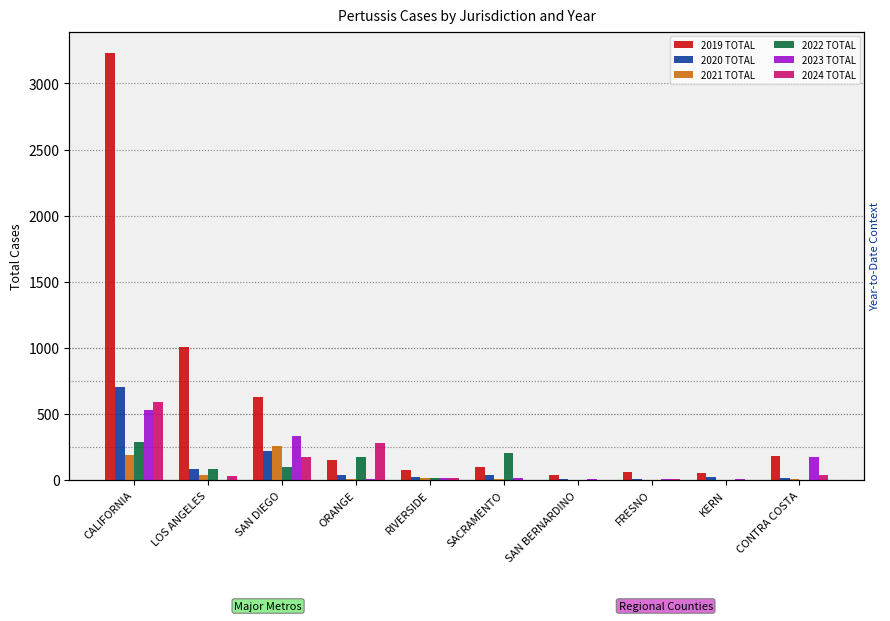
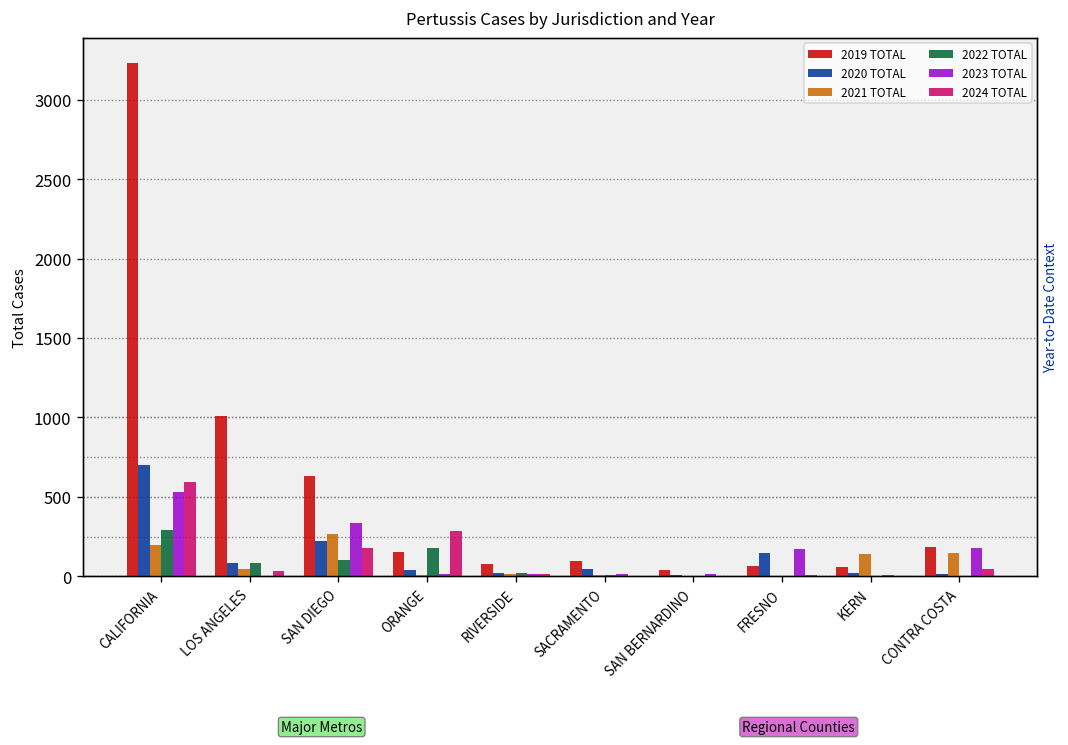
  {
    "2019 TOTAL": {
      "CALIFORNIA": 3230,
      "LOS ANGELES": 1010,
      "SAN DIEGO": 630,
      "ORANGE": 150,
      "RIVERSIDE": 80,
      "SACRAMENTO": 100,
      "SAN BERNARDINO": 40,
      "FRESNO": 60,
      "KERN": 60,
      "CONTRA COSTA": 180
    },
    "2020 TOTAL": {
      "CALIFORNIA": 700,
      "LOS ANGELES": 90,
      "SAN DIEGO": 220,
      "ORANGE": 40,
      "RIVERSIDE": 20,
      "SACRAMENTO": 40,
-     "FRESNO": 10,
+     "FRESNO": 150,
      "KERN": 20
    },
    "2021 TOTAL": {
      "CALIFORNIA": 200,
      "LOS ANGELES": 40,
      "SAN DIEGO": 260,
      "SAN BERNARDINO": 0,
-     "KERN": 0,
-     "CONTRA COSTA": 10
+     "KERN": 140,
+     "CONTRA COSTA": 140
    },
    "2022 TOTAL": {
      "CALIFORNIA": 290,
      "LOS ANGELES": 80,
      "SAN DIEGO": 100,
      "ORANGE": 180,
      "RIVERSIDE": 20,
-     "SACRAMENTO": 210,
+     "SACRAMENTO": 10,
      "FRESNO": 0
    },
    "2023 TOTAL": {
      "CALIFORNIA": 530,
      "SAN DIEGO": 330,
-     "FRESNO": 10,
+     "FRESNO": 170,
      "CONTRA COSTA": 180
    },
    "2024 TOTAL": {
      "CALIFORNIA": 590,
      "LOS ANGELES": 40,
      "SAN DIEGO": 180,
      "ORANGE": 280,
      "SAN BERNARDINO": 0,
      "CONTRA COSTA": 40
    }
  }
